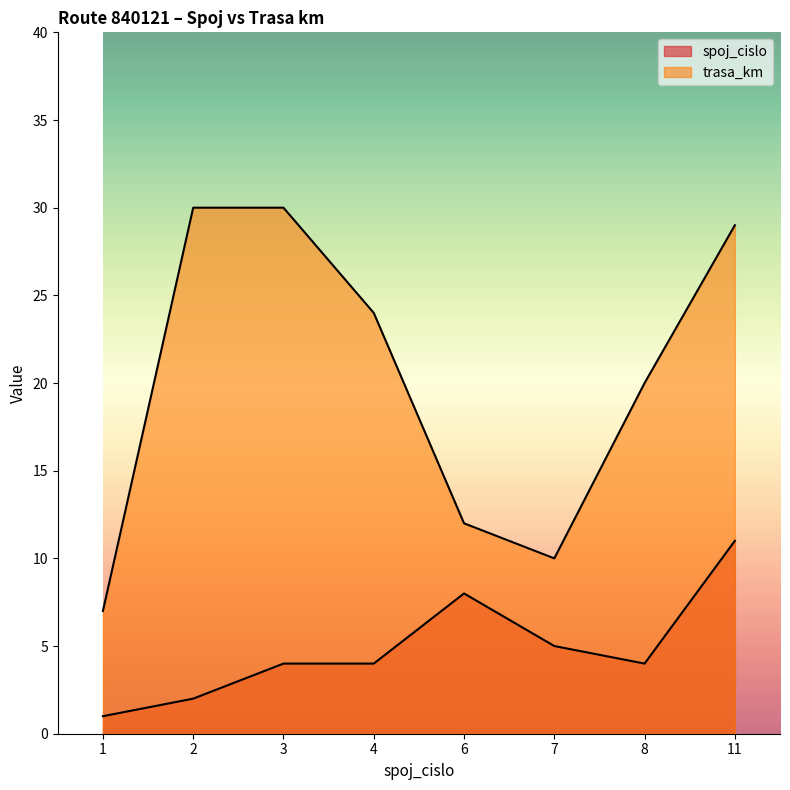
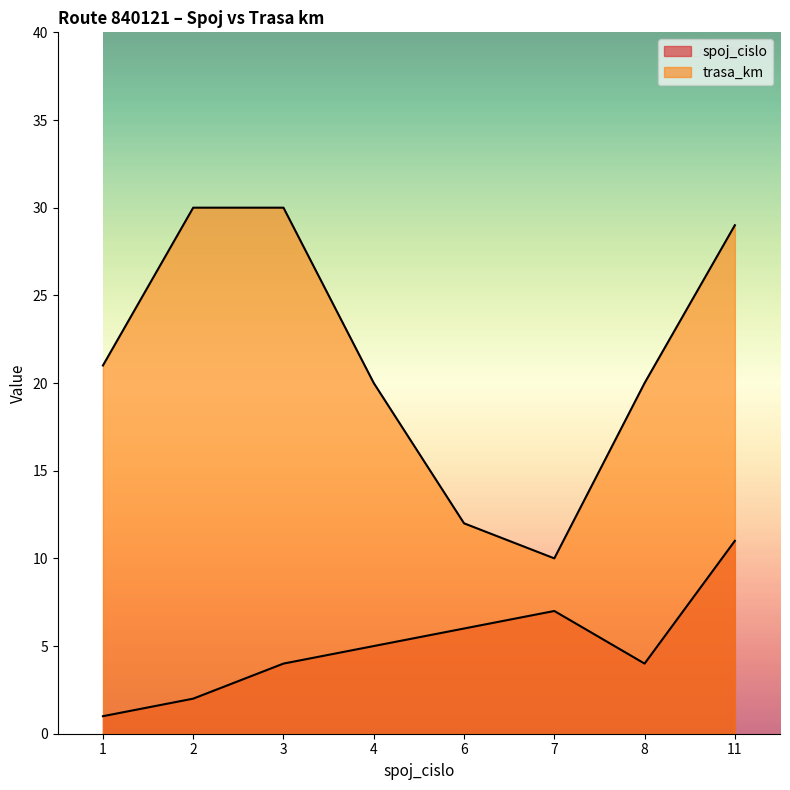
  {
    "spoj_cislo": {
      "1": 1,
      "2": 2,
      "3": 4,
-     "4": 4,
-     "6": 8,
-     "7": 5,
+     "4": 5,
+     "6": 6,
+     "7": 7,
      "8": 4,
      "11": 11
    },
    "trasa_km": {
-     "1": 7,
+     "1": 21,
      "2": 30,
      "3": 30,
-     "4": 24,
+     "4": 20,
      "6": 12,
      "7": 10,
      "8": 20,
      "11": 29
    }
  }
